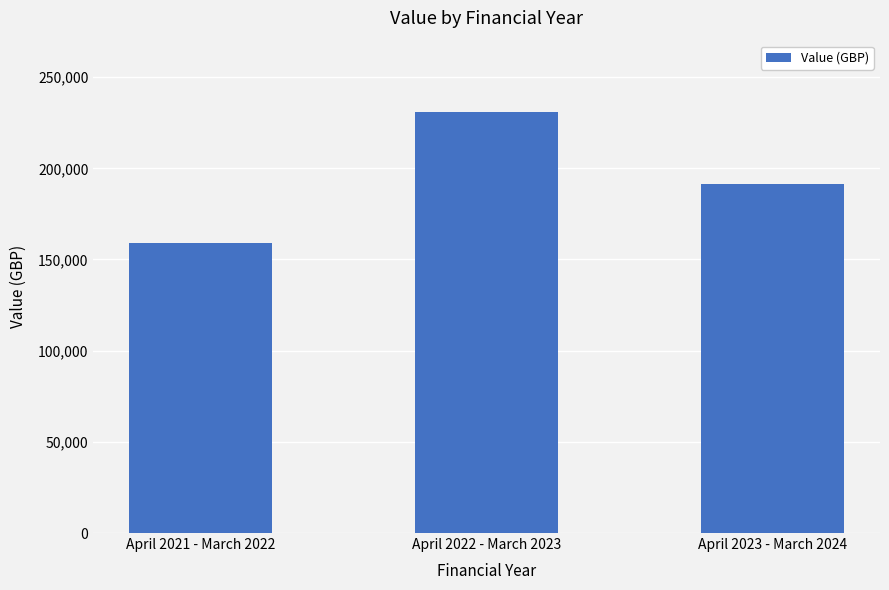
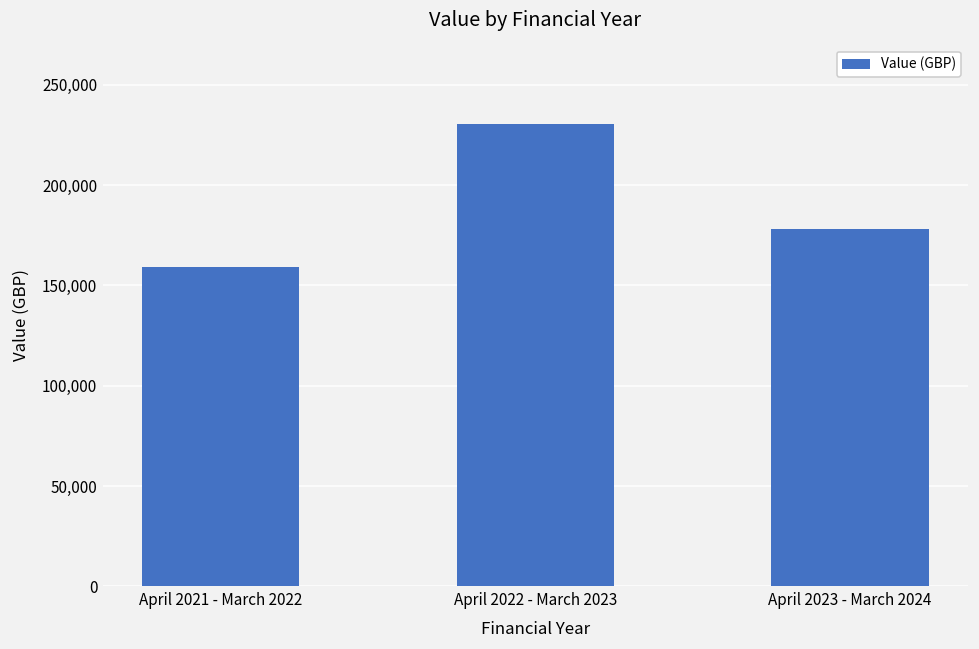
  {
    "April 2021 - March 2022": "159,000",
    "April 2022 - March 2023": "231,000",
-   "April 2023 - March 2024": "192,000"
+   "April 2023 - March 2024": "178,000"
  }
